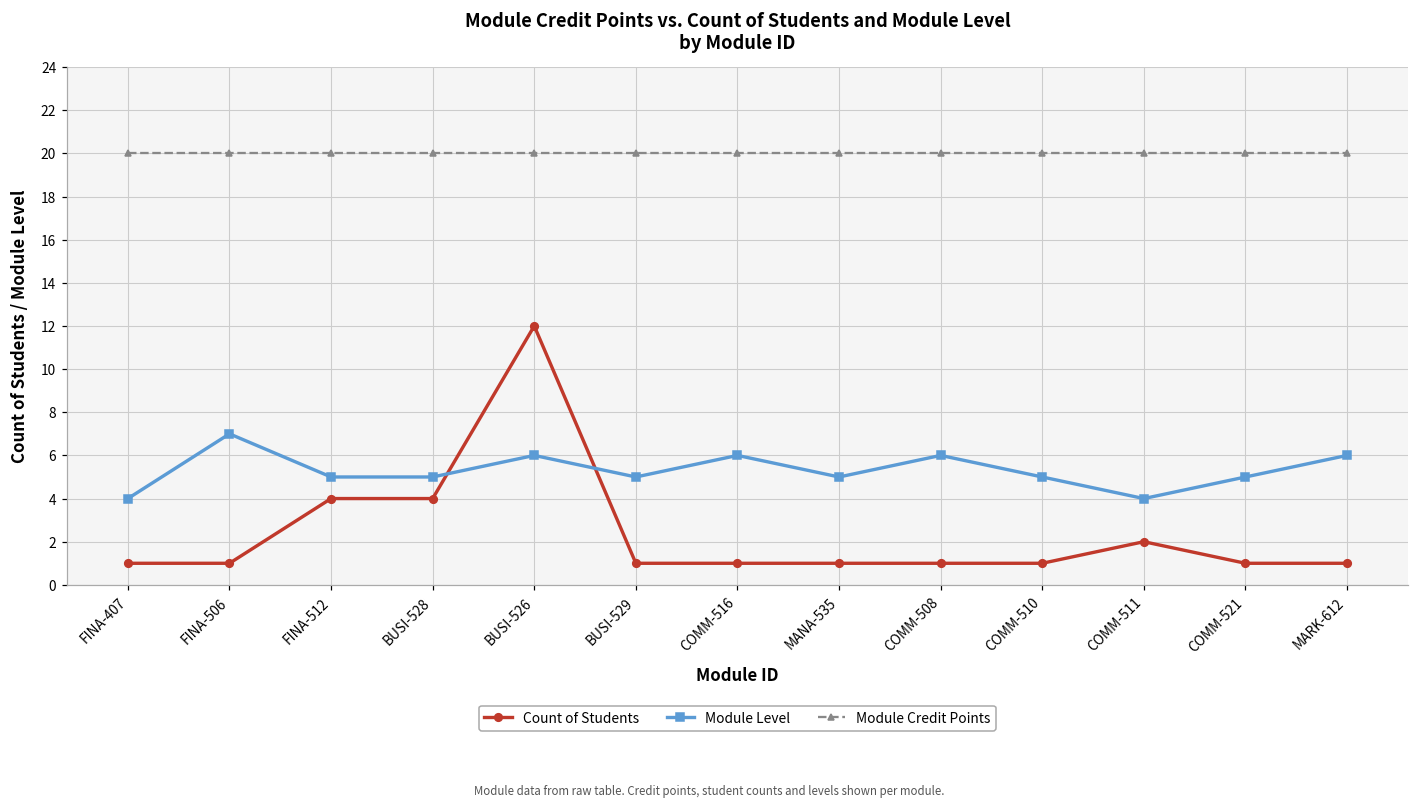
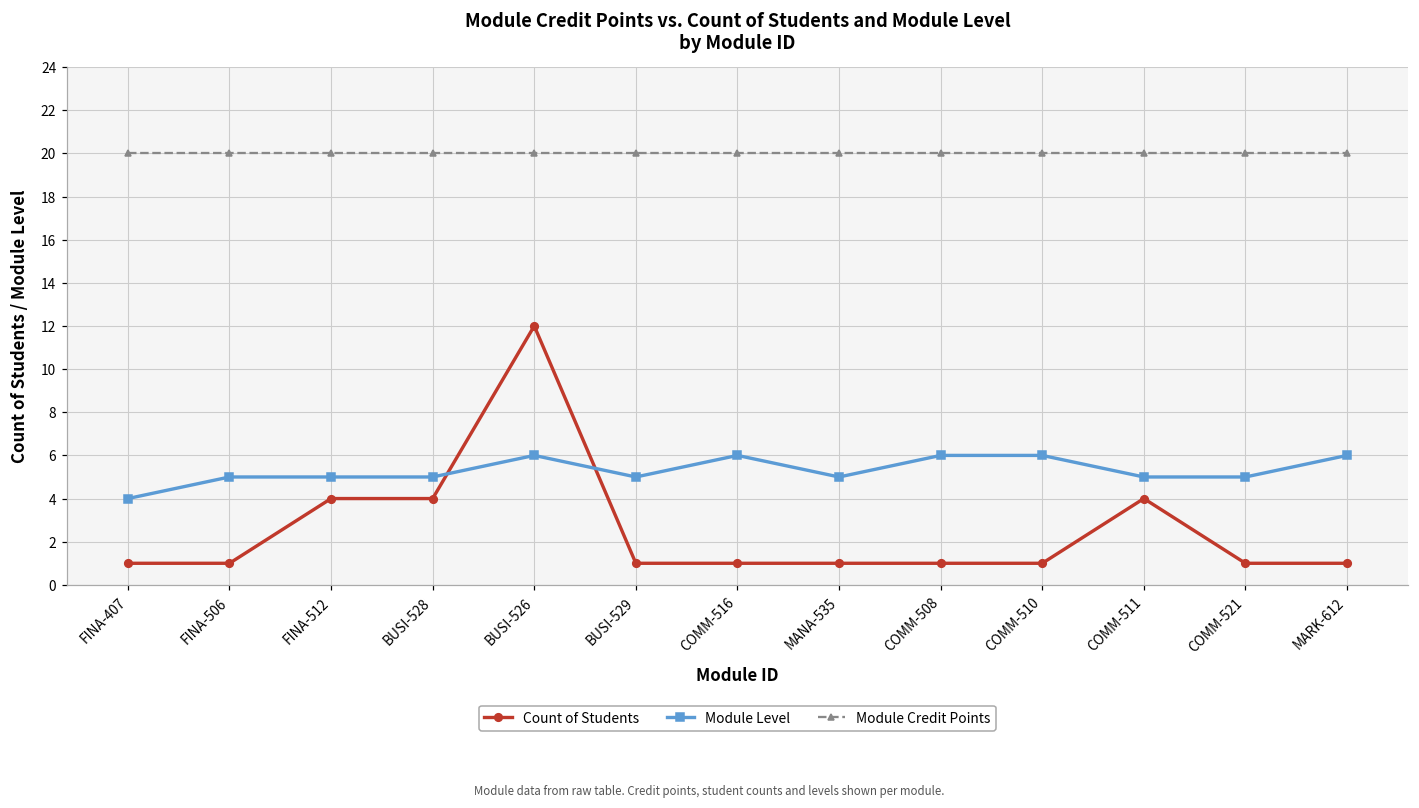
  {
    "Count of Students": {
      "FINA-407": 1,
      "FINA-506": 1,
      "FINA-512": 4,
      "BUSI-528": 4,
      "BUSI-526": 12,
      "BUSI-529": 1,
      "COMM-516": 1,
      "MANA-535": 1,
      "COMM-508": 1,
      "COMM-510": 1,
-     "COMM-511": 2,
+     "COMM-511": 4,
      "COMM-521": 1,
      "MARK-612": 1
    },
    "Module Level": {
      "FINA-407": 4,
-     "FINA-506": 7,
+     "FINA-506": 5,
      "FINA-512": 5,
      "BUSI-528": 5,
      "BUSI-526": 6,
      "BUSI-529": 5,
      "COMM-516": 6,
      "MANA-535": 5,
      "COMM-508": 6,
-     "COMM-510": 5,
-     "COMM-511": 4,
+     "COMM-510": 6,
+     "COMM-511": 5,
      "COMM-521": 5,
      "MARK-612": 6
    },
    "Module Credit Points": {
      "FINA-407": 20,
      "FINA-506": 20,
      "FINA-512": 20,
      "BUSI-528": 20,
      "BUSI-526": 20,
      "BUSI-529": 20,
      "COMM-516": 20,
      "MANA-535": 20,
      "COMM-508": 20,
      "COMM-510": 20,
      "COMM-511": 20,
      "COMM-521": 20,
      "MARK-612": 20
    }
  }
